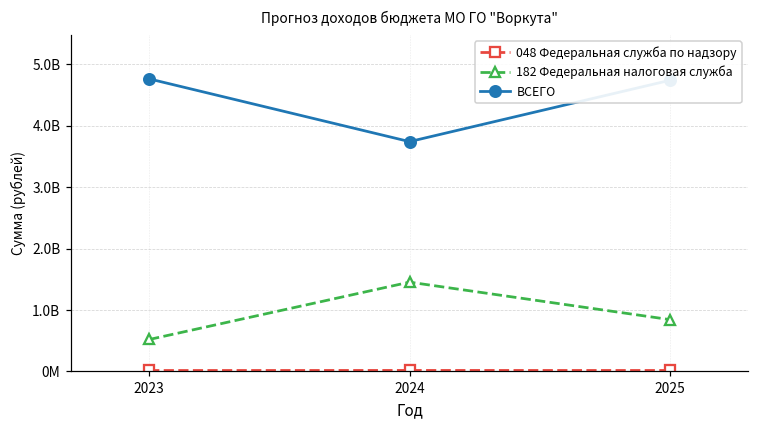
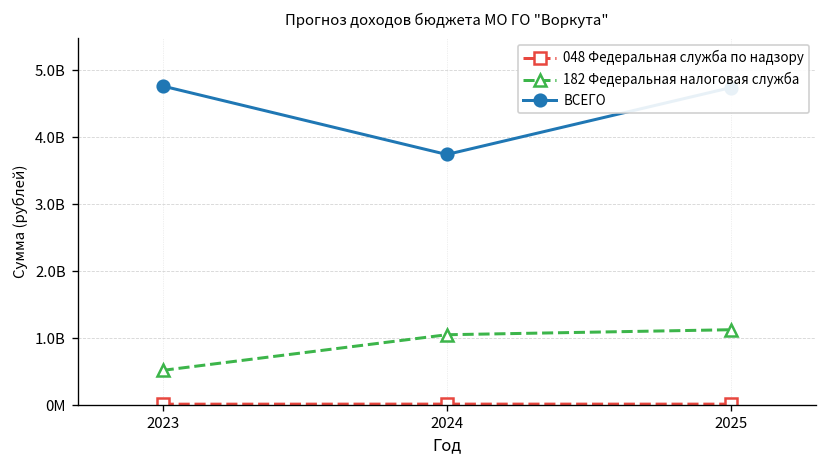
  {
    "048 Федеральная служба по надзору": {
      "2023": 0,
      "2024": 0,
      "2025": 0
    },
    "182 Федеральная налоговая служба": {
      "2023": 500000000,
-     "2024": 1500000000,
-     "2025": 800000000
+     "2024": 1100000000,
+     "2025": 1100000000
    },
    "ВСЕГО": {
      "2023": 4800000000,
      "2024": 3700000000
    }
  }
